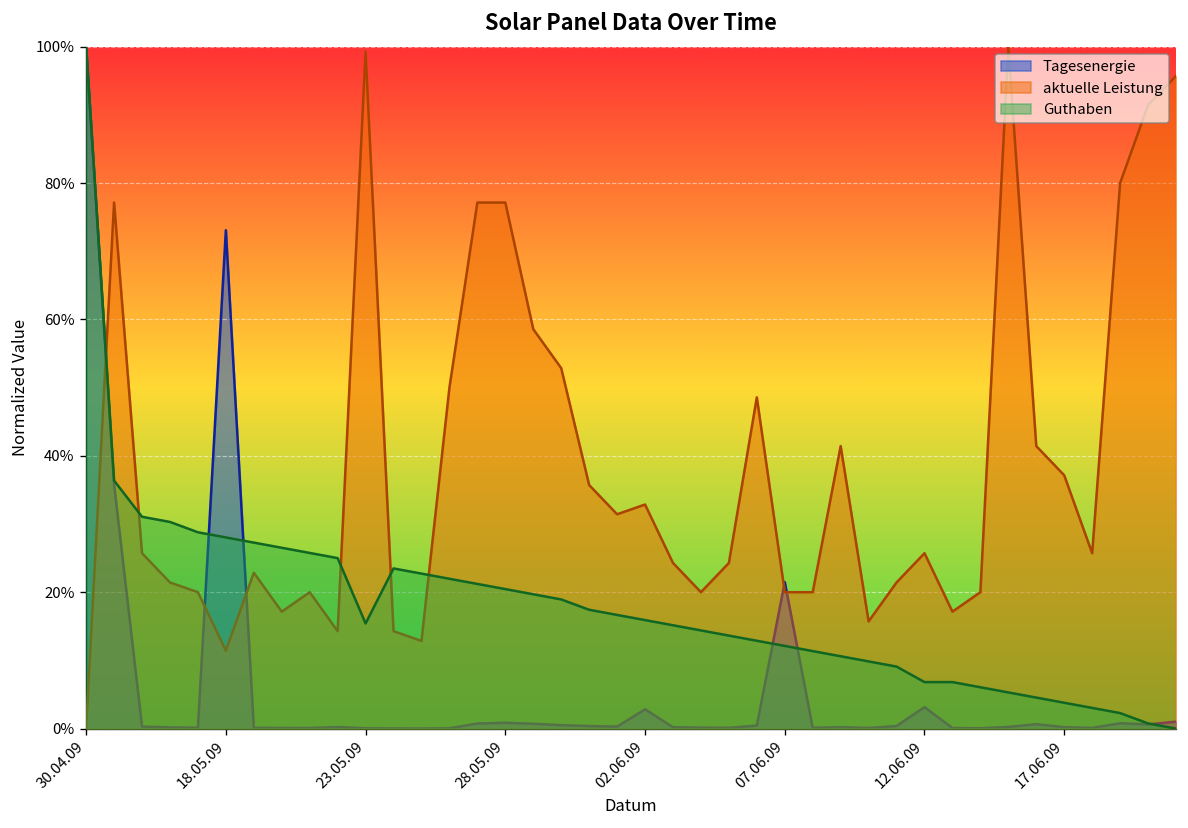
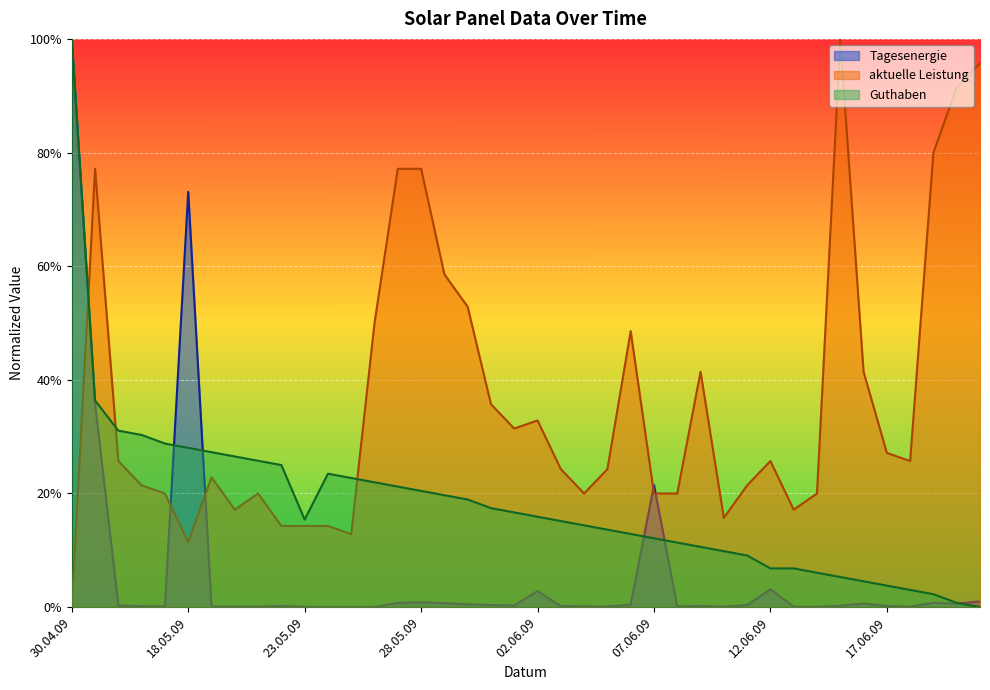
  {
    "Tagesenergie": {
      "18.05.09": "73%",
      "23.05.09": "0%",
      "28.05.09": "1%",
      "02.06.09": "3%",
      "07.06.09": "21%",
      "12.06.09": "3%",
      "17.06.09": "0%"
    },
    "aktuelle Leistung": {
      "30.04.09": "0%",
      "18.05.09": "11%",
-     "23.05.09": "99%",
+     "23.05.09": "14%",
      "28.05.09": "77%",
      "02.06.09": "33%",
      "07.06.09": "20%",
      "12.06.09": "26%",
-     "17.06.09": "37%"
+     "17.06.09": "27%"
    },
    "Guthaben": {
      "18.05.09": "28%",
      "23.05.09": "15%",
      "28.05.09": "20%",
      "02.06.09": "16%",
      "07.06.09": "12%",
      "12.06.09": "7%",
      "17.06.09": "4%"
    }
  }
